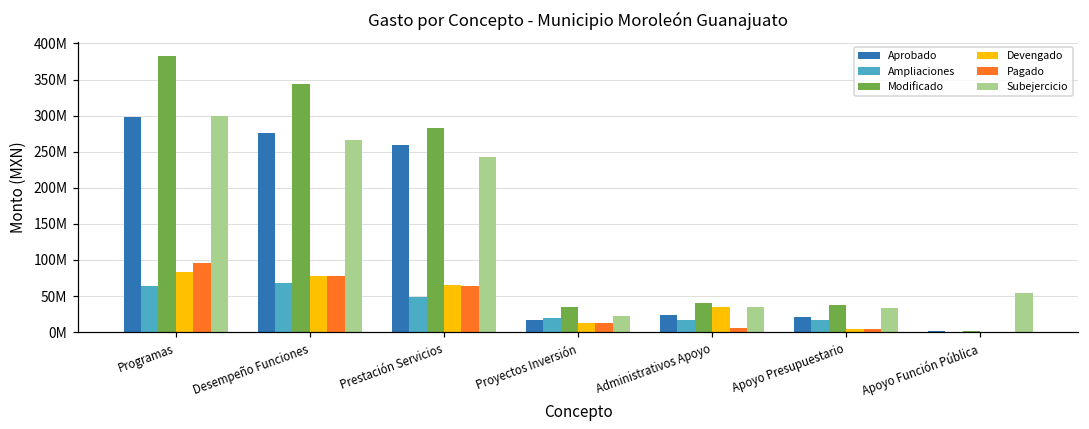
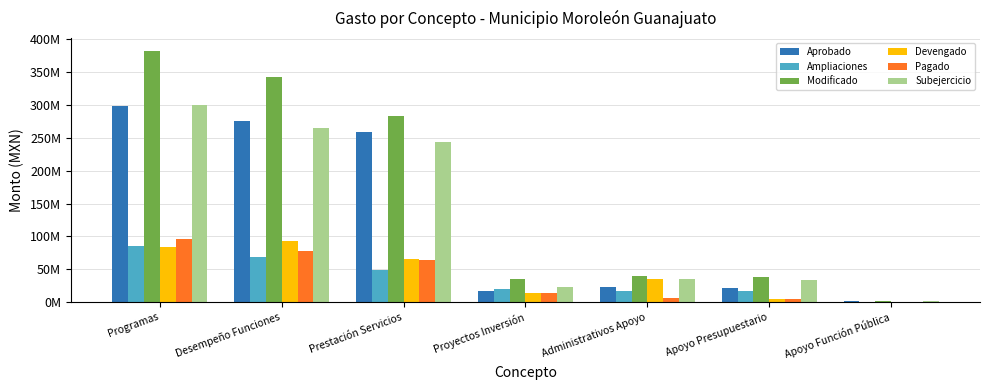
  {
    "Aprobado": {
      "Programas": 300000000,
      "Desempeño Funciones": 280000000,
      "Prestación Servicios": 260000000,
      "Proyectos Inversión": 20000000,
      "Administrativos Apoyo": 20000000,
      "Apoyo Presupuestario": 20000000
    },
    "Ampliaciones": {
-     "Programas": 60000000,
+     "Programas": 80000000,
      "Desempeño Funciones": 70000000,
      "Prestación Servicios": 50000000,
      "Proyectos Inversión": 20000000,
      "Administrativos Apoyo": 20000000,
      "Apoyo Presupuestario": 20000000
    },
    "Modificado": {
      "Programas": 380000000,
      "Desempeño Funciones": 340000000,
      "Prestación Servicios": 280000000,
      "Proyectos Inversión": 40000000,
      "Administrativos Apoyo": 40000000,
      "Apoyo Presupuestario": 40000000
    },
    "Devengado": {
      "Programas": 80000000,
-     "Desempeño Funciones": 80000000,
+     "Desempeño Funciones": 90000000,
      "Prestación Servicios": 60000000,
      "Proyectos Inversión": 10000000,
      "Administrativos Apoyo": 30000000,
      "Apoyo Presupuestario": 0
    },
    "Pagado": {
      "Programas": 100000000,
      "Desempeño Funciones": 80000000,
      "Prestación Servicios": 60000000,
      "Proyectos Inversión": 10000000,
      "Administrativos Apoyo": 10000000,
      "Apoyo Presupuestario": 0
    },
    "Subejercicio": {
      "Programas": 300000000,
      "Desempeño Funciones": 270000000,
      "Prestación Servicios": 240000000,
      "Proyectos Inversión": 20000000,
      "Administrativos Apoyo": 30000000,
      "Apoyo Presupuestario": 30000000,
-     "Apoyo Función Pública": 50000000
+     "Apoyo Función Pública": 0
    }
  }
